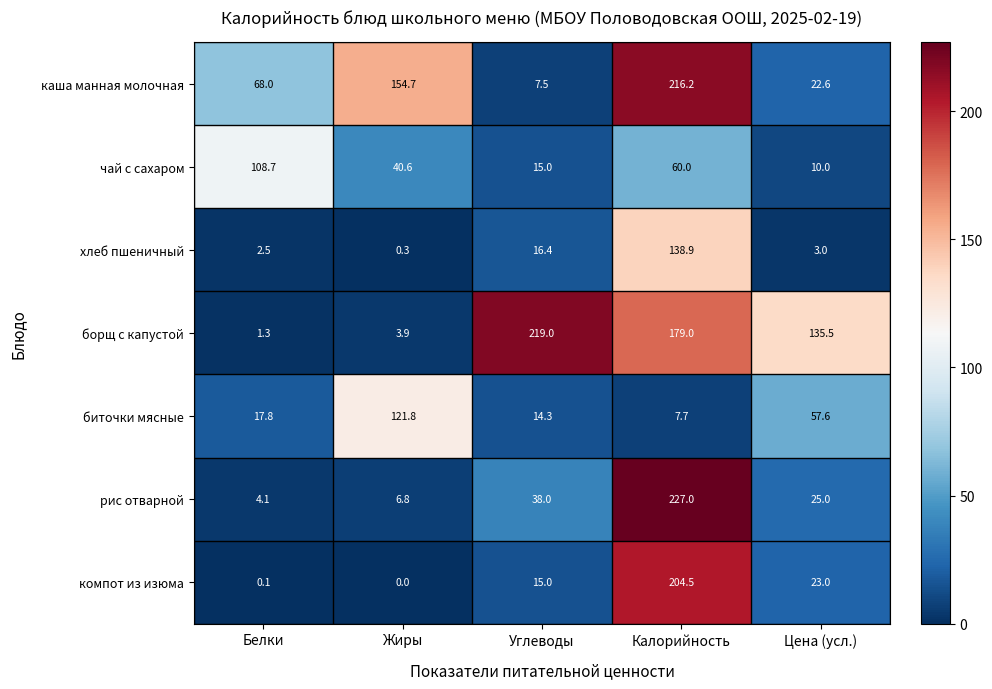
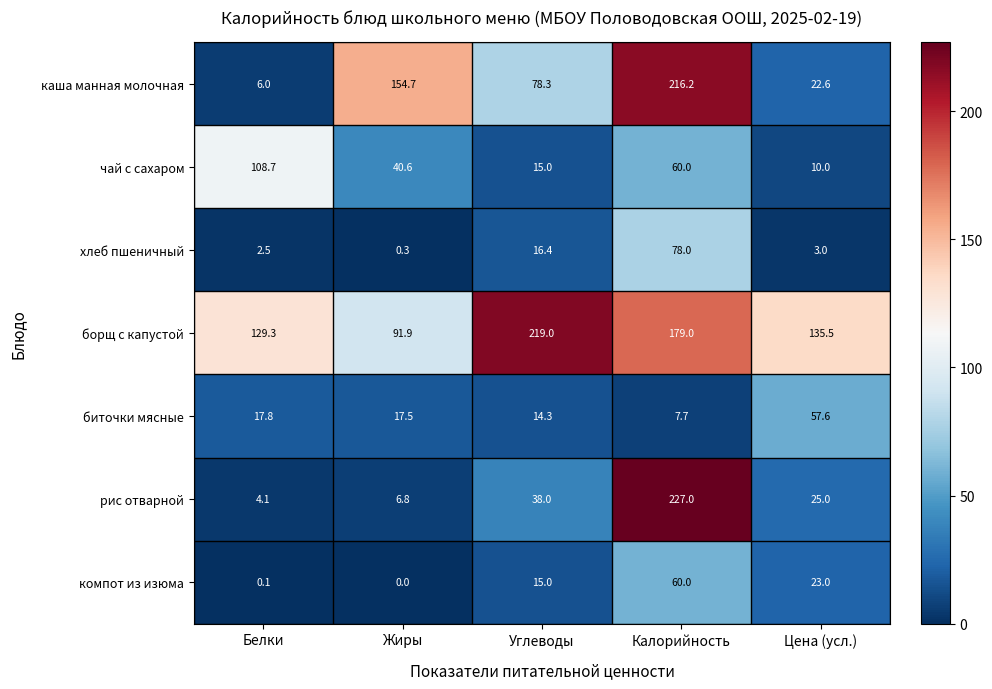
  {
    "каша манная молочная": {
-     "Белки": 68.0,
+     "Белки": 6.0,
      "Жиры": 154.7,
-     "Углеводы": 7.5,
+     "Углеводы": 78.3,
      "Калорийность": 216.2,
      "Цена (усл.)": 22.6
    },
    "чай с сахаром": {
      "Белки": 108.7,
      "Жиры": 40.6,
      "Углеводы": 15.0,
      "Калорийность": 60.0,
      "Цена (усл.)": 10.0
    },
    "хлеб пшеничный": {
      "Белки": 2.5,
      "Жиры": 0.3,
      "Углеводы": 16.4,
-     "Калорийность": 138.9,
+     "Калорийность": 78.0,
      "Цена (усл.)": 3.0
    },
    "борщ с капустой": {
-     "Белки": 1.3,
-     "Жиры": 3.9,
+     "Белки": 129.3,
+     "Жиры": 91.9,
      "Углеводы": 219.0,
      "Калорийность": 179.0,
      "Цена (усл.)": 135.5
    },
    "биточки мясные": {
      "Белки": 17.8,
-     "Жиры": 121.8,
+     "Жиры": 17.5,
      "Углеводы": 14.3,
      "Калорийность": 7.7,
      "Цена (усл.)": 57.6
    },
    "рис отварной": {
      "Белки": 4.1,
      "Жиры": 6.8,
      "Углеводы": 38.0,
      "Калорийность": 227.0,
      "Цена (усл.)": 25.0
    },
    "компот из изюма": {
      "Белки": 0.1,
      "Жиры": 0.0,
      "Углеводы": 15.0,
-     "Калорийность": 204.5,
+     "Калорийность": 60.0,
      "Цена (усл.)": 23.0
    }
  }
